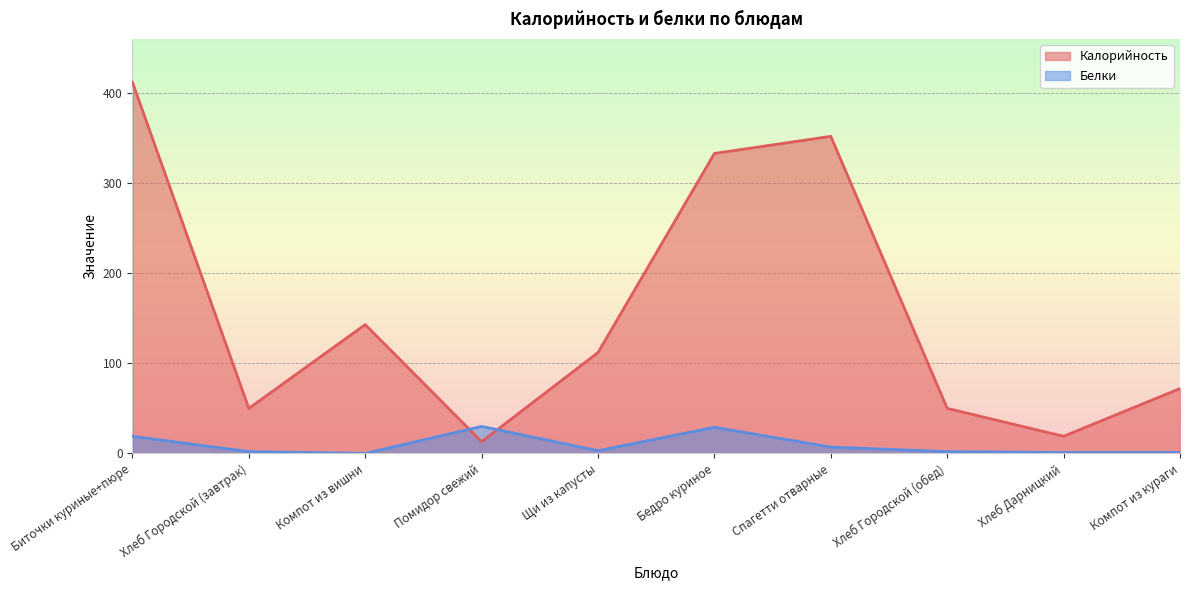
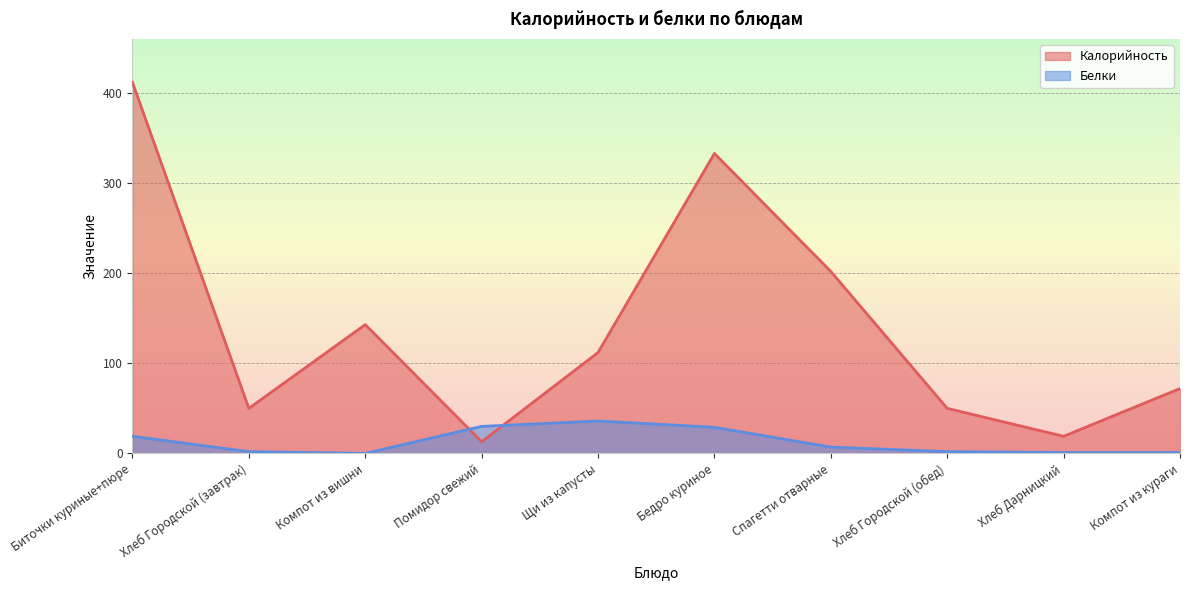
  {
    "Калорийность": {
      "Биточки куриные+пюре": 410,
      "Хлеб Городской (завтрак)": 50,
      "Компот из вишни": 140,
      "Помидор свежий": 10,
      "Щи из капусты": 110,
      "Бедро куриное": 330,
-     "Спагетти отварные": 350,
+     "Спагетти отварные": 200,
      "Хлеб Городской (обед)": 50,
      "Хлеб Дарницкий": 20,
      "Компот из кураги": 70
    },
    "Белки": {
      "Биточки куриные+пюре": 20,
      "Хлеб Городской (завтрак)": 0,
      "Компот из вишни": 0,
      "Помидор свежий": 30,
-     "Щи из капусты": 0,
+     "Щи из капусты": 40,
      "Бедро куриное": 30,
      "Спагетти отварные": 10,
      "Хлеб Городской (обед)": 0,
      "Хлеб Дарницкий": 0,
      "Компот из кураги": 0
    }
  }
